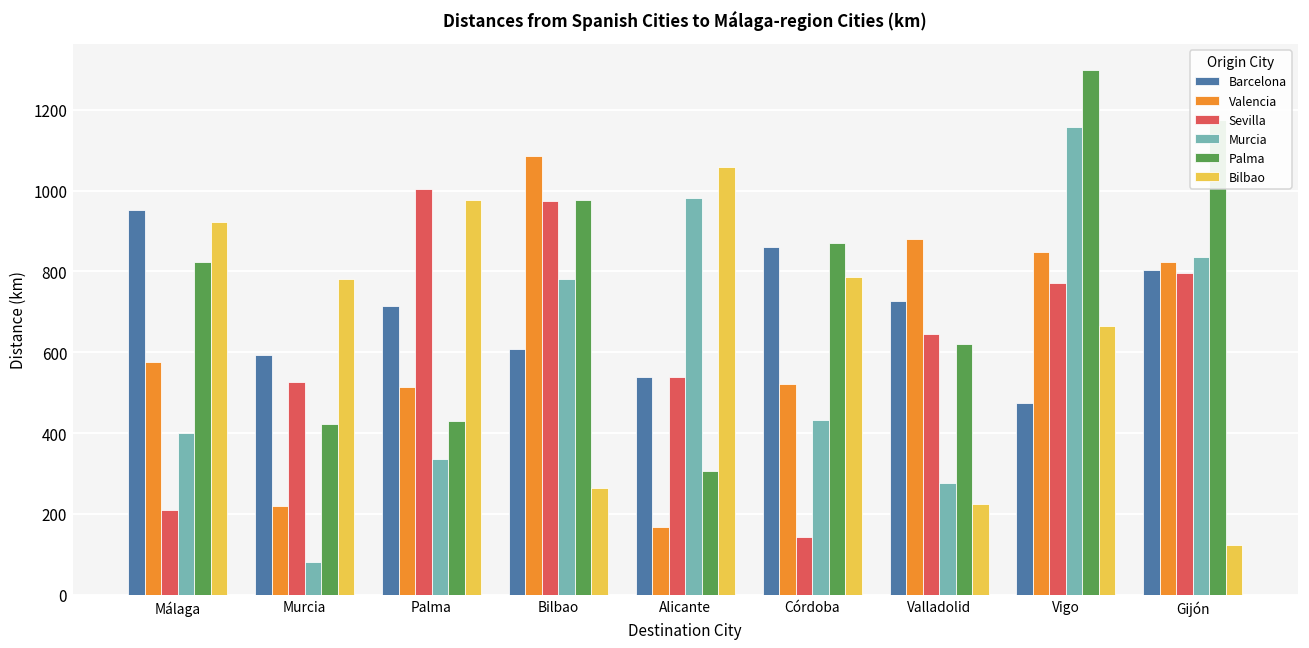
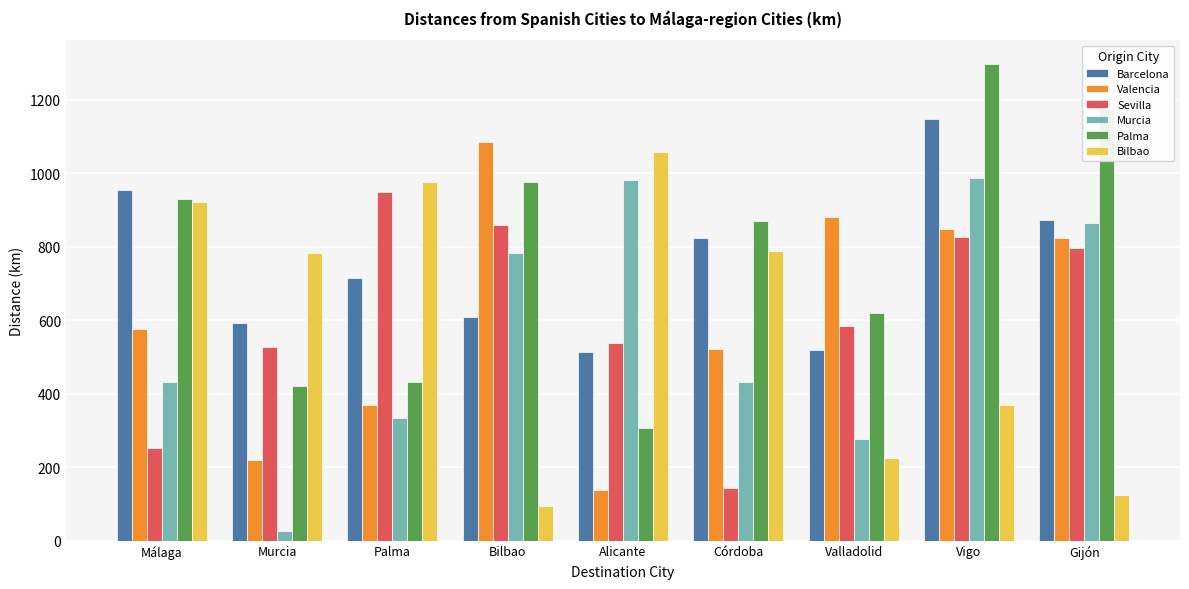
  {
    "Barcelona": {
      "Málaga": 950,
      "Murcia": 590,
      "Palma": 710,
      "Bilbao": 610,
-     "Alicante": 540,
-     "Córdoba": 860,
-     "Valladolid": 730,
-     "Vigo": 480,
-     "Gijón": 800
+     "Alicante": 510,
+     "Córdoba": 820,
+     "Valladolid": 520,
+     "Vigo": 1150,
+     "Gijón": 870
    },
    "Valencia": {
      "Málaga": 580,
      "Murcia": 220,
-     "Palma": 510,
+     "Palma": 370,
      "Bilbao": 1090,
-     "Alicante": 170,
+     "Alicante": 140,
      "Córdoba": 520,
      "Valladolid": 880,
      "Vigo": 850,
      "Gijón": 820
    },
    "Sevilla": {
-     "Málaga": 210,
+     "Málaga": 250,
      "Murcia": 530,
-     "Palma": 1010,
-     "Bilbao": 970,
+     "Palma": 950,
+     "Bilbao": 860,
      "Alicante": 540,
      "Córdoba": 140,
-     "Valladolid": 650,
-     "Vigo": 770,
+     "Valladolid": 580,
+     "Vigo": 830,
      "Gijón": 800
    },
    "Murcia": {
-     "Málaga": 400,
-     "Murcia": 80,
+     "Málaga": 430,
+     "Murcia": 30,
      "Palma": 340,
      "Bilbao": 780,
      "Alicante": 980,
      "Córdoba": 430,
      "Valladolid": 280,
-     "Vigo": 1160,
-     "Gijón": 840
+     "Vigo": 990,
+     "Gijón": 860
    },
    "Palma": {
-     "Málaga": 820,
+     "Málaga": 930,
      "Murcia": 420,
      "Palma": 430,
      "Bilbao": 980,
      "Alicante": 310,
      "Córdoba": 870,
      "Valladolid": 620,
      "Vigo": 1300
    },
    "Bilbao": {
      "Málaga": 920,
      "Murcia": 780,
      "Palma": 980,
-     "Bilbao": 270,
+     "Bilbao": 90,
      "Alicante": 1060,
      "Córdoba": 790,
      "Valladolid": 230,
-     "Vigo": 660,
+     "Vigo": 370,
      "Gijón": 120
    }
  }
